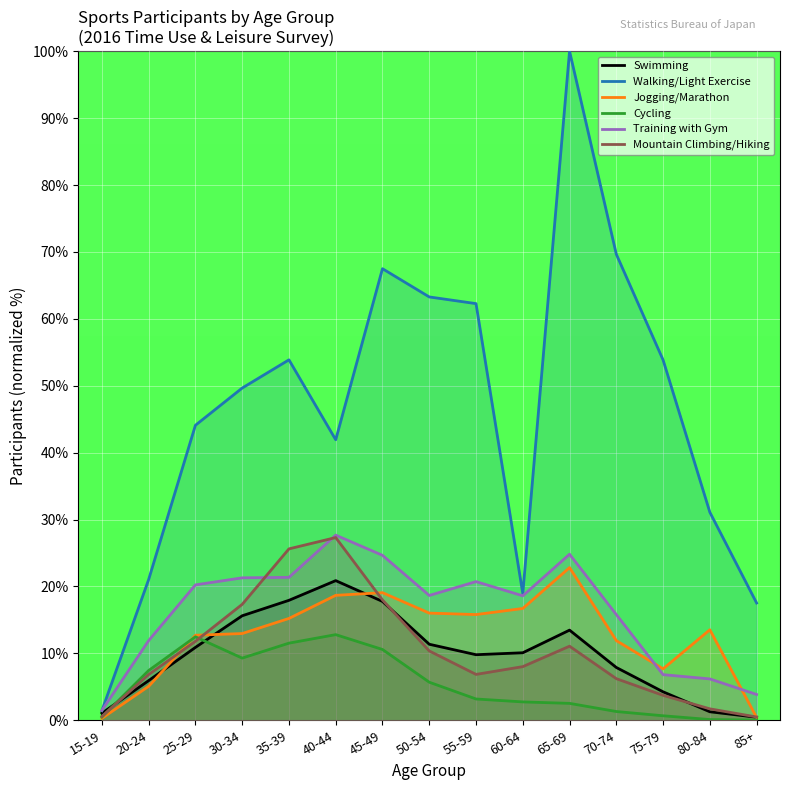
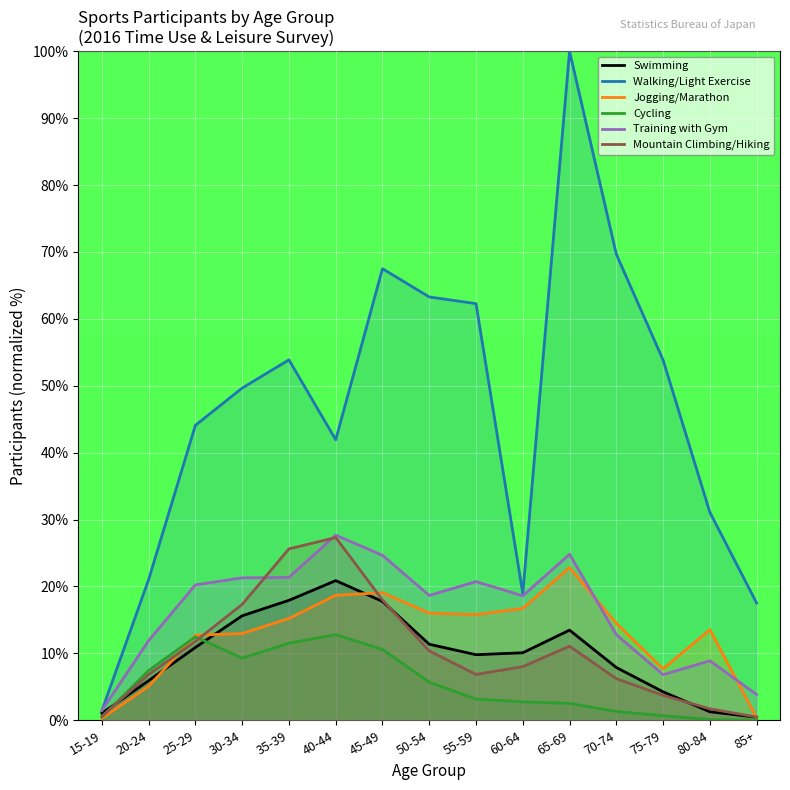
  {
    "Swimming": {
      "20-24": "6%",
      "25-29": "11%",
      "30-34": "16%",
      "35-39": "18%",
      "40-44": "21%",
      "50-54": "11%",
      "55-59": "10%",
      "60-64": "10%",
      "65-69": "13%",
      "70-74": "8%",
      "75-79": "4%",
      "80-84": "1%"
    },
    "Walking/Light Exercise": {
      "20-24": "21%",
      "25-29": "44%",
      "30-34": "50%",
      "35-39": "54%",
      "40-44": "42%",
      "45-49": "67%",
      "50-54": "63%",
      "55-59": "62%",
      "65-69": "100%",
      "70-74": "70%",
      "75-79": "54%",
      "80-84": "31%",
      "85+": "18%"
    },
    "Jogging/Marathon": {
      "20-24": "5%",
      "30-34": "13%",
      "35-39": "15%",
      "40-44": "19%",
      "45-49": "19%",
      "50-54": "16%",
      "55-59": "16%",
      "60-64": "17%",
      "65-69": "23%",
-     "70-74": "12%",
+     "70-74": "15%",
      "75-79": "8%",
      "80-84": "14%"
    },
    "Cycling": {
      "20-24": "7%",
      "30-34": "9%",
      "35-39": "12%",
      "40-44": "13%",
      "45-49": "11%",
      "50-54": "6%",
      "55-59": "3%",
      "60-64": "3%",
      "65-69": "3%",
      "70-74": "1%",
      "75-79": "1%",
      "80-84": "0%"
    },
    "Training with Gym": {
      "20-24": "12%",
      "25-29": "20%",
      "30-34": "21%",
      "35-39": "21%",
      "45-49": "25%",
      "50-54": "19%",
      "55-59": "21%",
      "65-69": "25%",
-     "70-74": "16%",
+     "70-74": "13%",
      "75-79": "7%",
-     "80-84": "6%",
+     "80-84": "9%",
      "85+": "4%"
    },
    "Mountain Climbing/Hiking": {
      "20-24": "7%",
      "25-29": "12%",
      "30-34": "17%",
      "35-39": "26%",
      "50-54": "10%",
      "55-59": "7%",
      "60-64": "8%",
      "65-69": "11%",
      "70-74": "6%",
      "75-79": "4%",
      "80-84": "2%"
    }
  }
